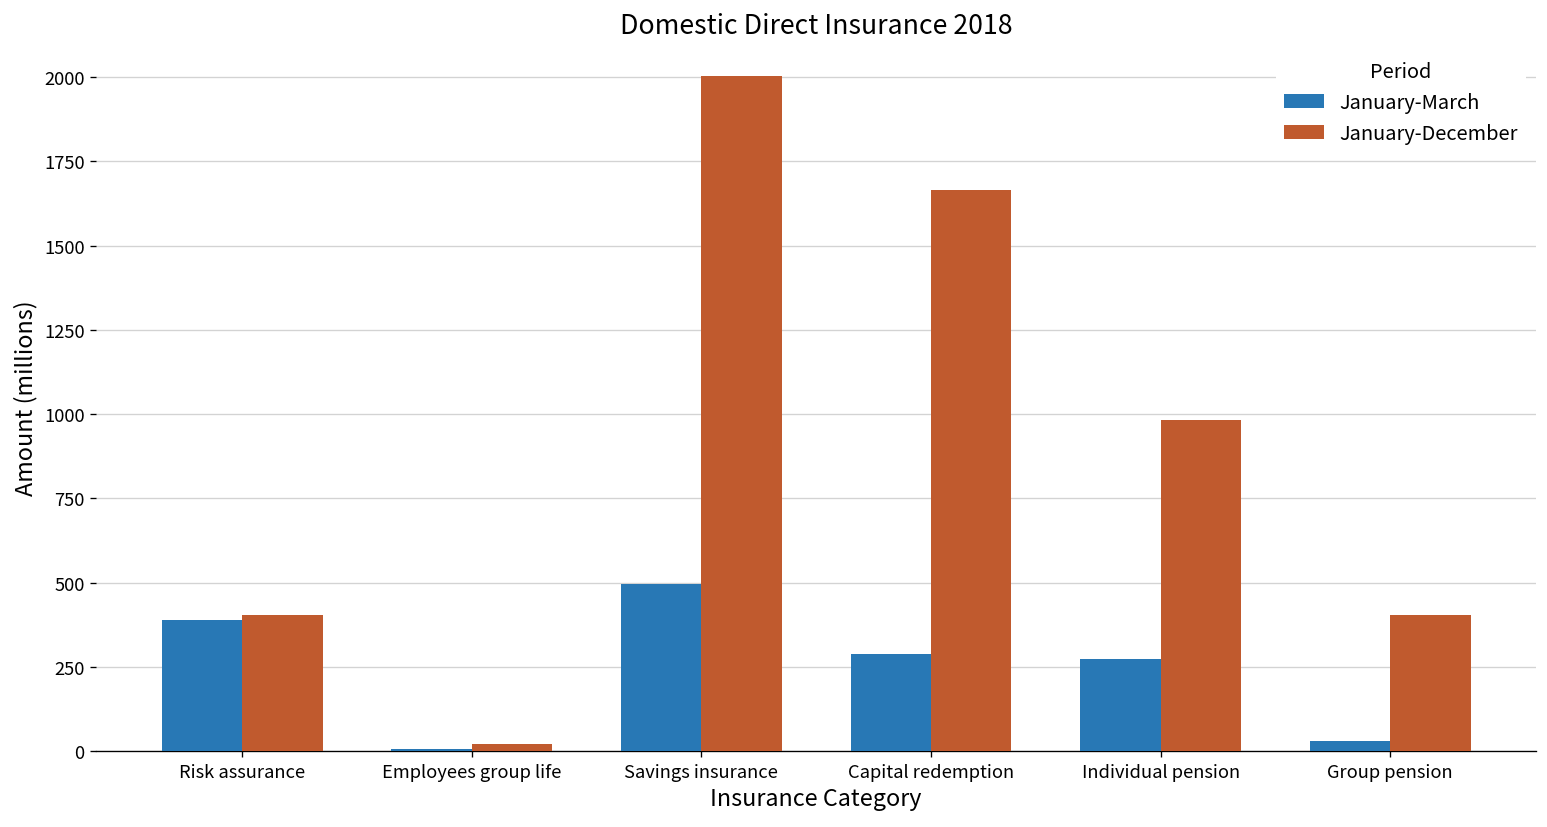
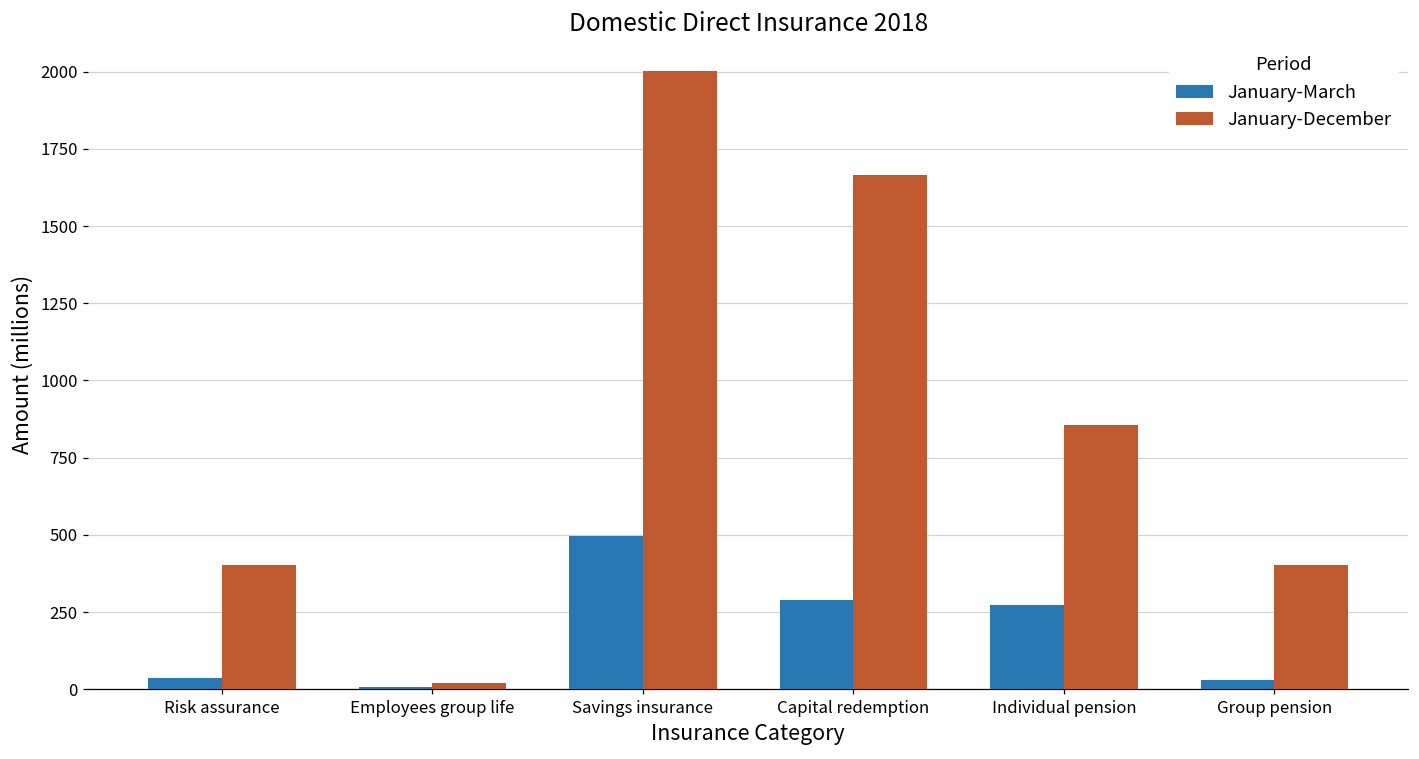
  {
    "January-March": {
-     "Risk assurance": 390,
+     "Risk assurance": 40,
      "Savings insurance": 500,
      "Capital redemption": 290,
      "Individual pension": 270,
      "Group pension": 30
    },
    "January-December": {
      "Risk assurance": 400,
      "Employees group life": 20,
      "Savings insurance": 2000,
      "Capital redemption": 1660,
-     "Individual pension": 980,
+     "Individual pension": 850,
      "Group pension": 400
    }
  }
